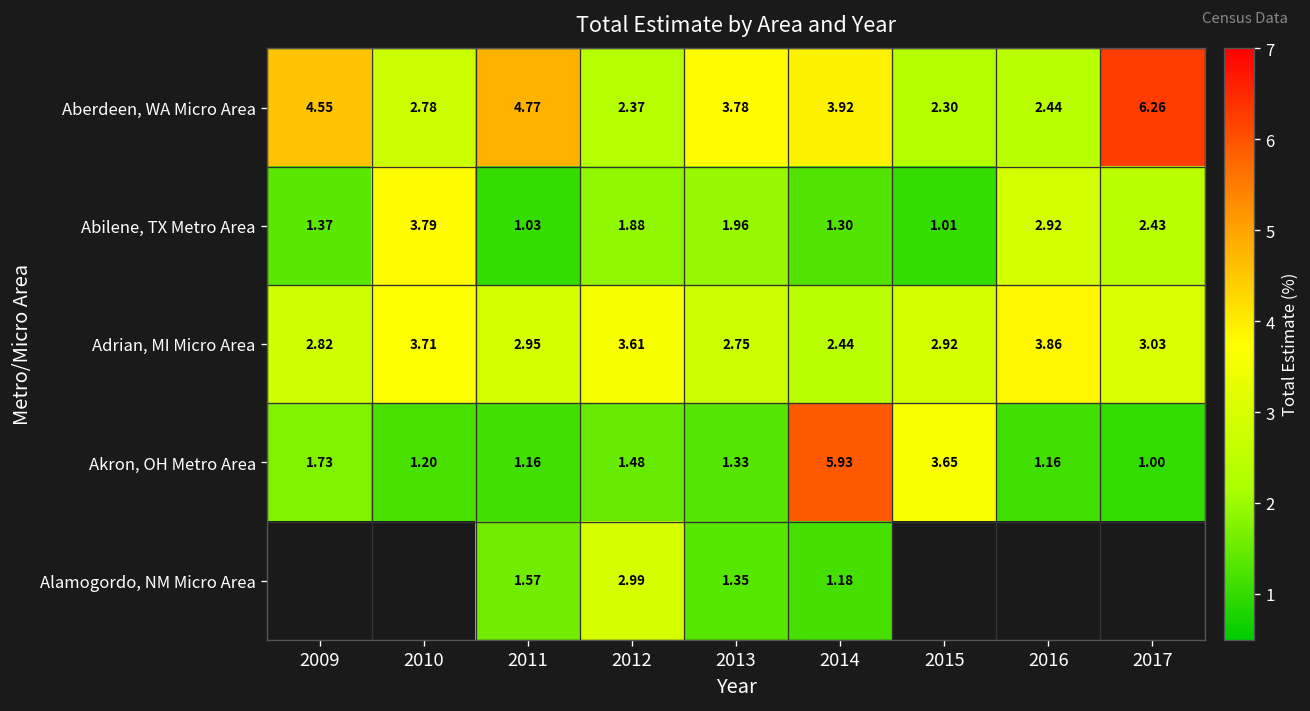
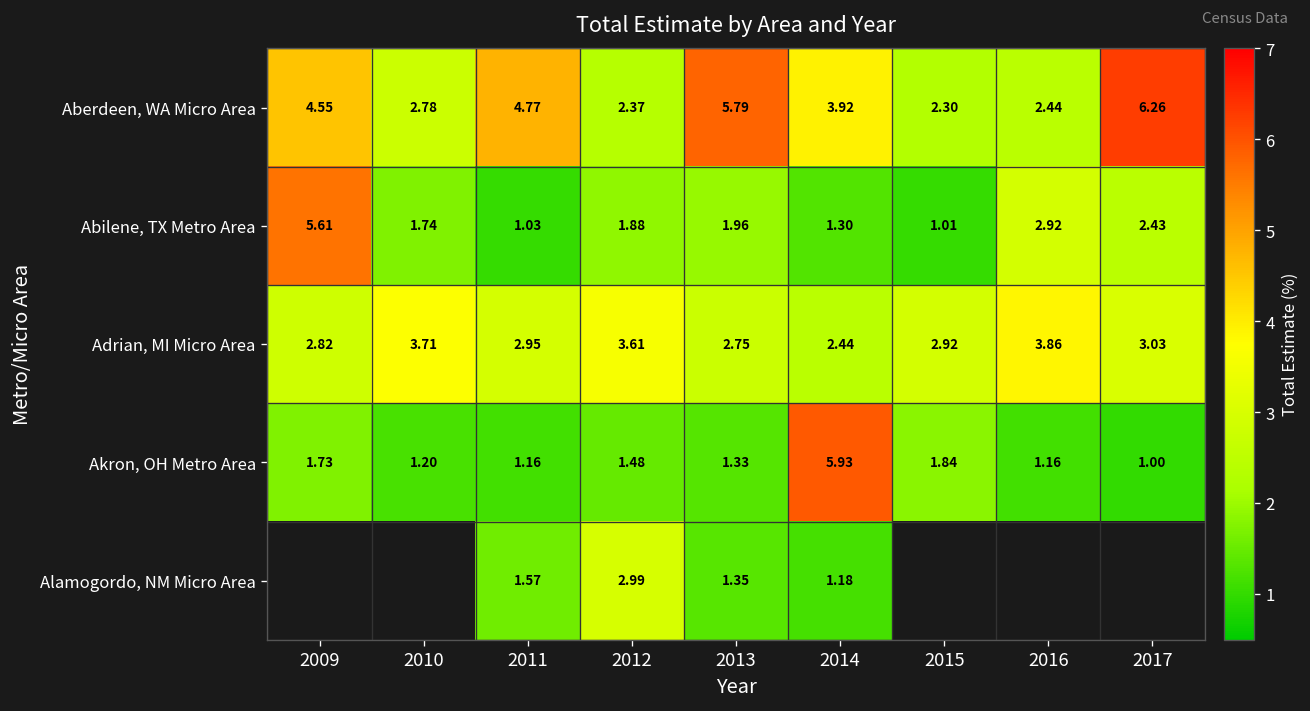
  {
    "Aberdeen, WA Micro Area": {
      "2009": 4.55,
      "2010": 2.78,
      "2011": 4.77,
      "2012": 2.37,
-     "2013": 3.78,
+     "2013": 5.79,
      "2014": 3.92,
      "2015": 2.30,
      "2016": 2.44,
      "2017": 6.26
    },
    "Abilene, TX Metro Area": {
-     "2009": 1.37,
-     "2010": 3.79,
+     "2009": 5.61,
+     "2010": 1.74,
      "2011": 1.03,
      "2012": 1.88,
      "2013": 1.96,
      "2014": 1.30,
      "2015": 1.01,
      "2016": 2.92,
      "2017": 2.43
    },
    "Adrian, MI Micro Area": {
      "2009": 2.82,
      "2010": 3.71,
      "2011": 2.95,
      "2012": 3.61,
      "2013": 2.75,
      "2014": 2.44,
      "2015": 2.92,
      "2016": 3.86,
      "2017": 3.03
    },
    "Akron, OH Metro Area": {
      "2009": 1.73,
      "2010": 1.20,
      "2011": 1.16,
      "2012": 1.48,
      "2013": 1.33,
      "2014": 5.93,
-     "2015": 3.65,
+     "2015": 1.84,
      "2016": 1.16,
      "2017": 1.00
    },
    "Alamogordo, NM Micro Area": {
      "2011": 1.57,
      "2012": 2.99,
      "2013": 1.35,
      "2014": 1.18
    }
  }
